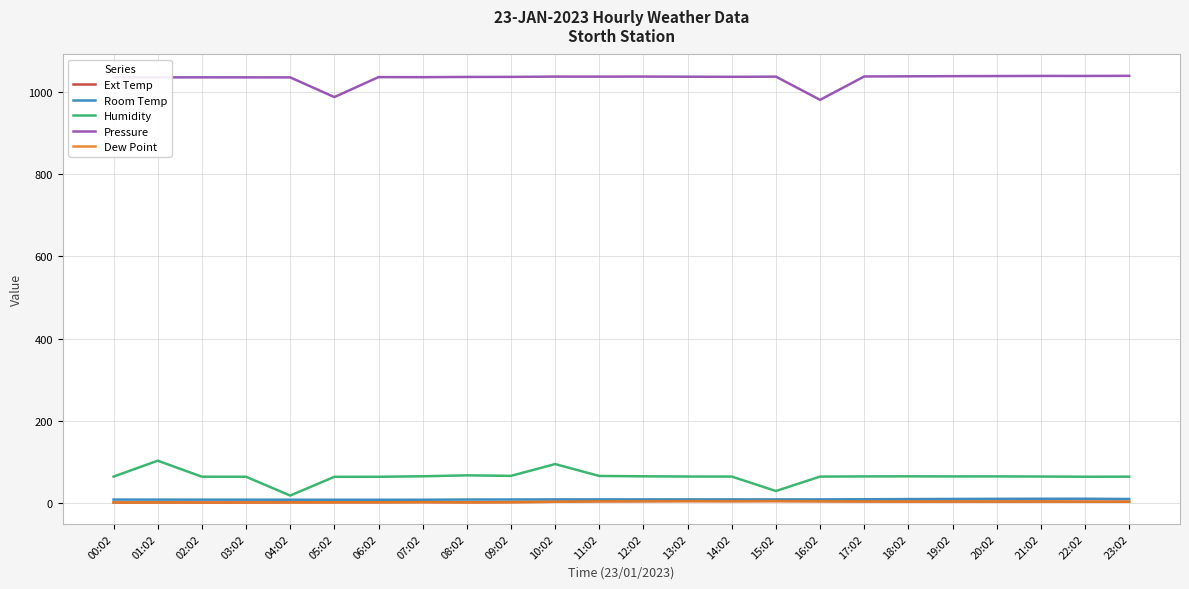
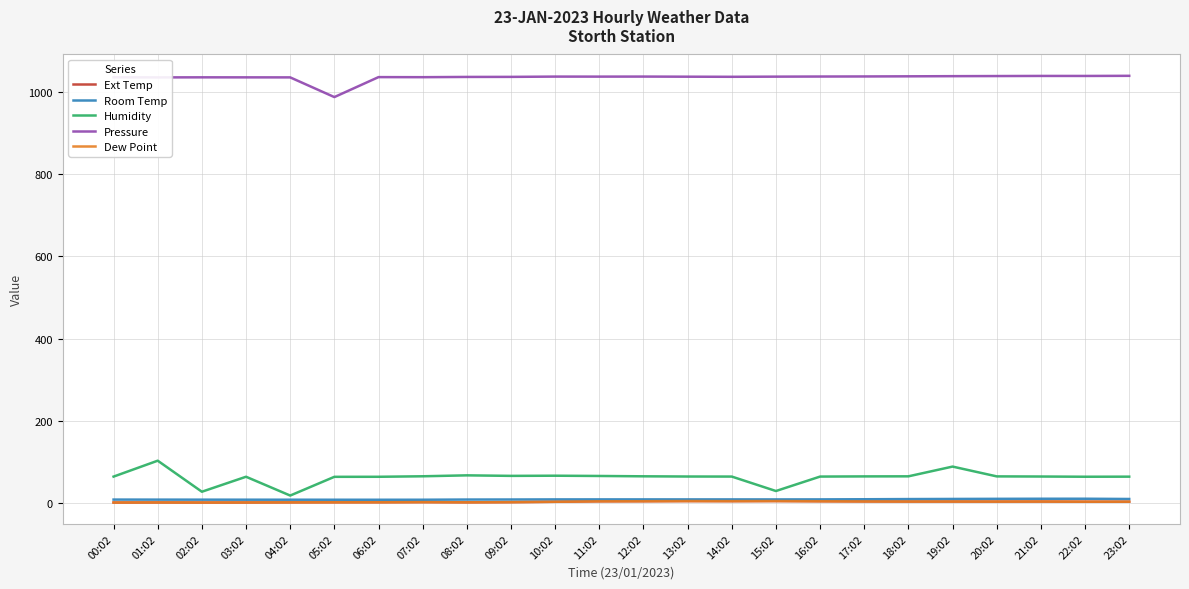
  {
    "Dew Point": {
      "00:02": 0,
      "01:02": 0,
      "02:02": 0,
      "03:02": 0,
      "04:02": 0,
      "05:02": 0,
      "08:02": 0,
      "09:02": 0,
      "20:02": 0,
      "21:02": 0,
      "22:02": 0,
      "23:02": 0
    },
    "Room Temp": {
      "00:02": 10,
      "01:02": 10,
      "02:02": 10,
      "03:02": 10,
      "04:02": 10,
      "05:02": 10,
      "08:02": 10,
      "09:02": 10,
      "20:02": 10,
      "21:02": 10,
      "22:02": 10,
      "23:02": 10
    },
    "Humidity": {
      "00:02": 60,
      "01:02": 100,
-     "02:02": 60,
+     "02:02": 30,
      "03:02": 60,
      "04:02": 20,
      "05:02": 60,
      "06:02": 60,
      "07:02": 70,
      "08:02": 70,
      "09:02": 70,
-     "10:02": 100,
+     "10:02": 70,
      "11:02": 70,
      "12:02": 70,
      "13:02": 70,
      "14:02": 70,
      "15:02": 30,
      "16:02": 70,
      "17:02": 70,
      "18:02": 70,
-     "19:02": 70,
+     "19:02": 90,
      "20:02": 70,
      "21:02": 70,
      "22:02": 60,
      "23:02": 60
    },
    "Pressure": {
      "02:02": 1030,
      "03:02": 1030,
      "04:02": 1030,
      "05:02": 990,
      "06:02": 1040,
      "07:02": 1040,
      "08:02": 1040,
      "09:02": 1040,
      "10:02": 1040,
      "11:02": 1040,
      "12:02": 1040,
      "13:02": 1040,
      "14:02": 1040,
      "15:02": 1040,
-     "16:02": 980,
+     "16:02": 1040,
      "17:02": 1040,
      "18:02": 1040,
      "19:02": 1040,
      "20:02": 1040,
      "21:02": 1040,
      "22:02": 1040,
      "23:02": 1040
    }
  }
